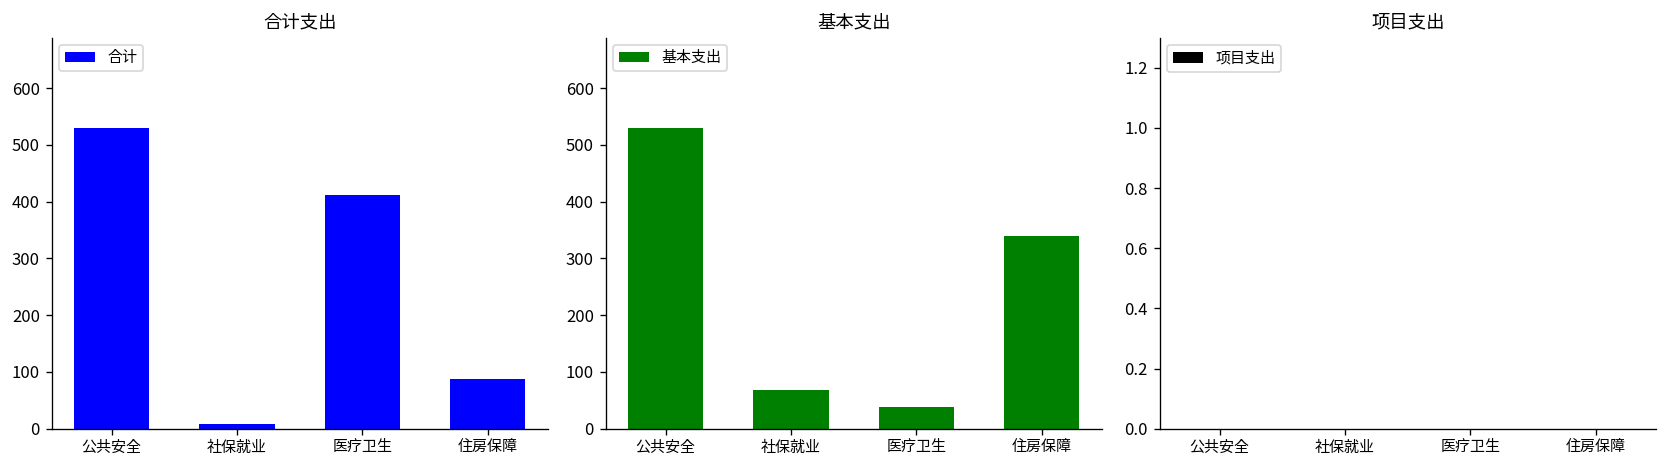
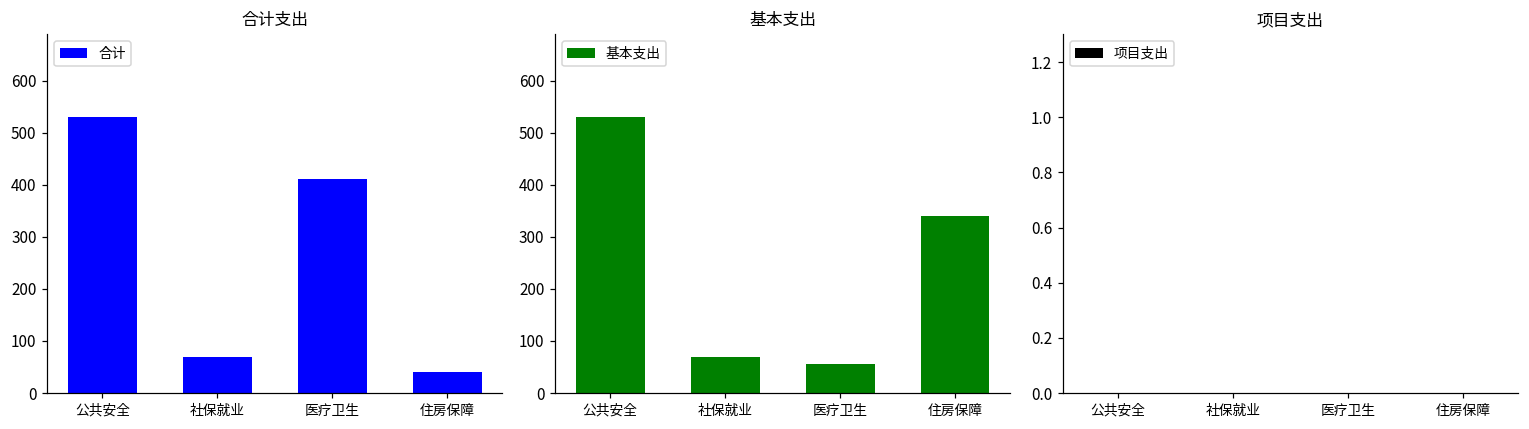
  {
    "合计支出": {
      "公共安全": 530,
-     "社保就业": 10,
+     "社保就业": 70,
      "医疗卫生": 410,
-     "住房保障": 90
+     "住房保障": 40
    },
    "基本支出": {
      "公共安全": 530,
      "社保就业": 70,
-     "医疗卫生": 40,
+     "医疗卫生": 60,
      "住房保障": 340
    },
    "项目支出": {
      "公共安全": 0.00,
      "社保就业": 0.00,
      "医疗卫生": 0.00,
      "住房保障": 0.00
    }
  }
